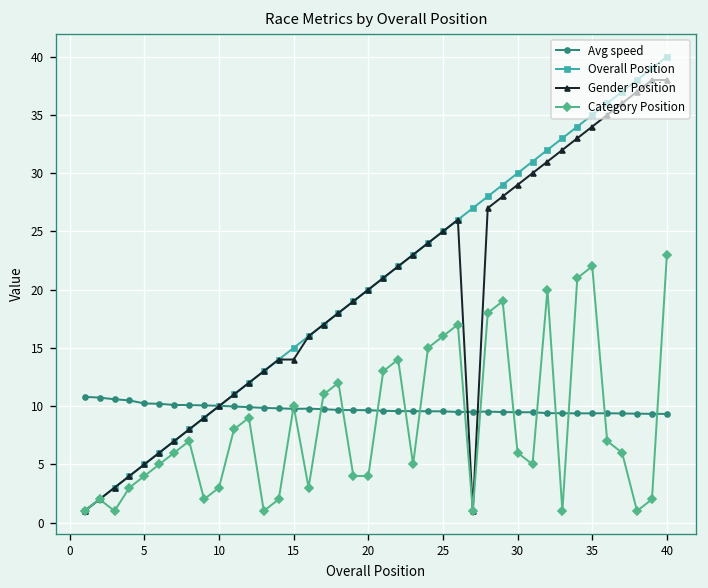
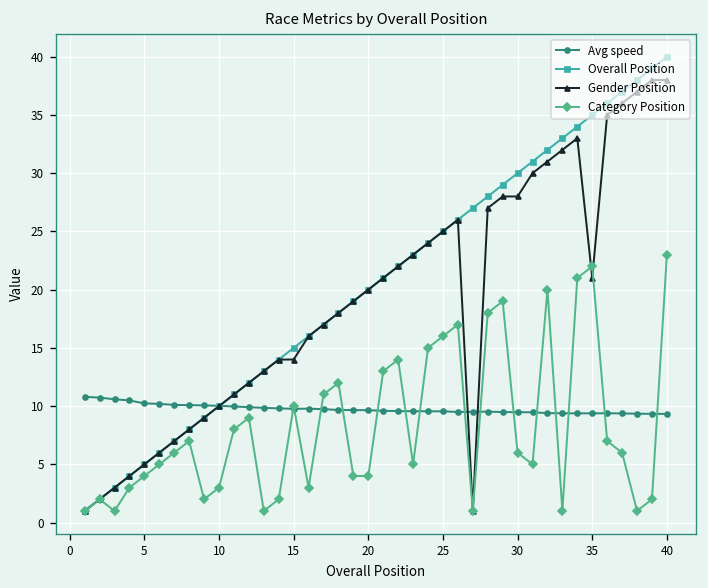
  {
    "Gender Position": {
      "15": 14,
-     "30": 29,
-     "35": 34
+     "30": 28,
+     "35": 21
    }
  }
